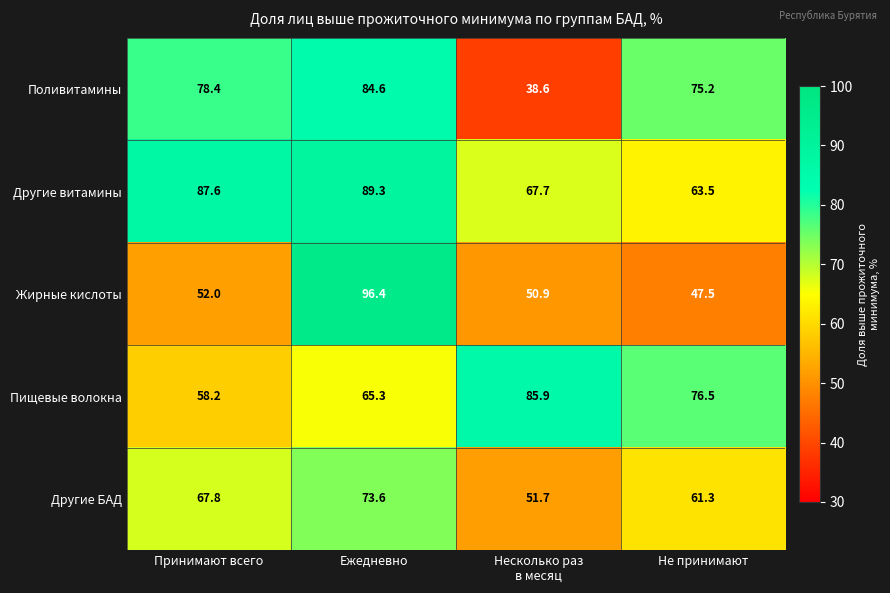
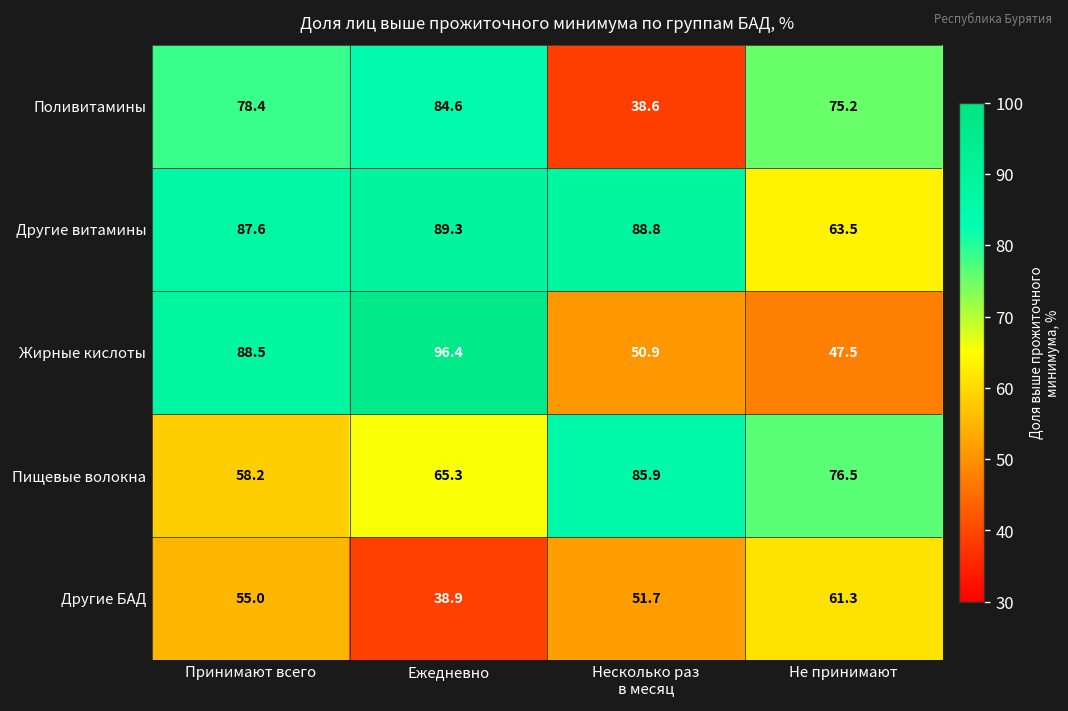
  {
    "Поливитамины": {
      "Принимают всего": 78.4,
      "Ежедневно": 84.6,
      "Несколько раз в месяц": 38.6,
      "Не принимают": 75.2
    },
    "Другие витамины": {
      "Принимают всего": 87.6,
      "Ежедневно": 89.3,
-     "Несколько раз в месяц": 67.7,
+     "Несколько раз в месяц": 88.8,
      "Не принимают": 63.5
    },
    "Жирные кислоты": {
-     "Принимают всего": 52.0,
+     "Принимают всего": 88.5,
      "Ежедневно": 96.4,
      "Несколько раз в месяц": 50.9,
      "Не принимают": 47.5
    },
    "Пищевые волокна": {
      "Принимают всего": 58.2,
      "Ежедневно": 65.3,
      "Несколько раз в месяц": 85.9,
      "Не принимают": 76.5
    },
    "Другие БАД": {
-     "Принимают всего": 67.8,
-     "Ежедневно": 73.6,
+     "Принимают всего": 55.0,
+     "Ежедневно": 38.9,
      "Несколько раз в месяц": 51.7,
      "Не принимают": 61.3
    }
  }
